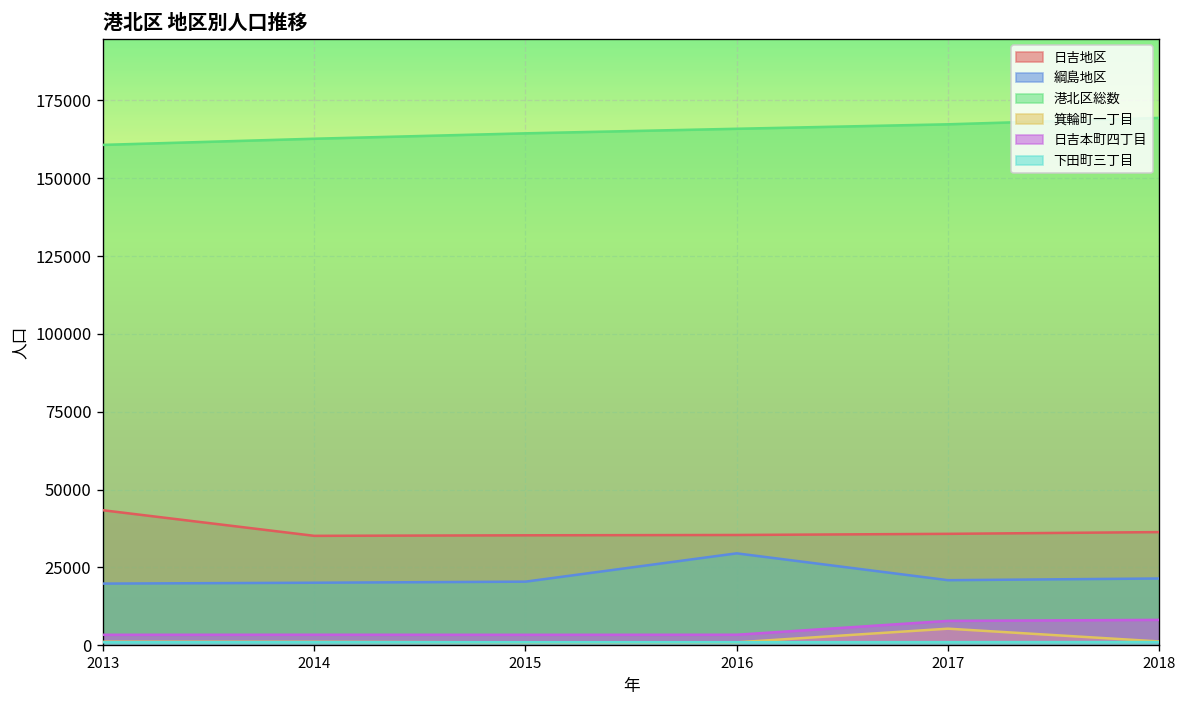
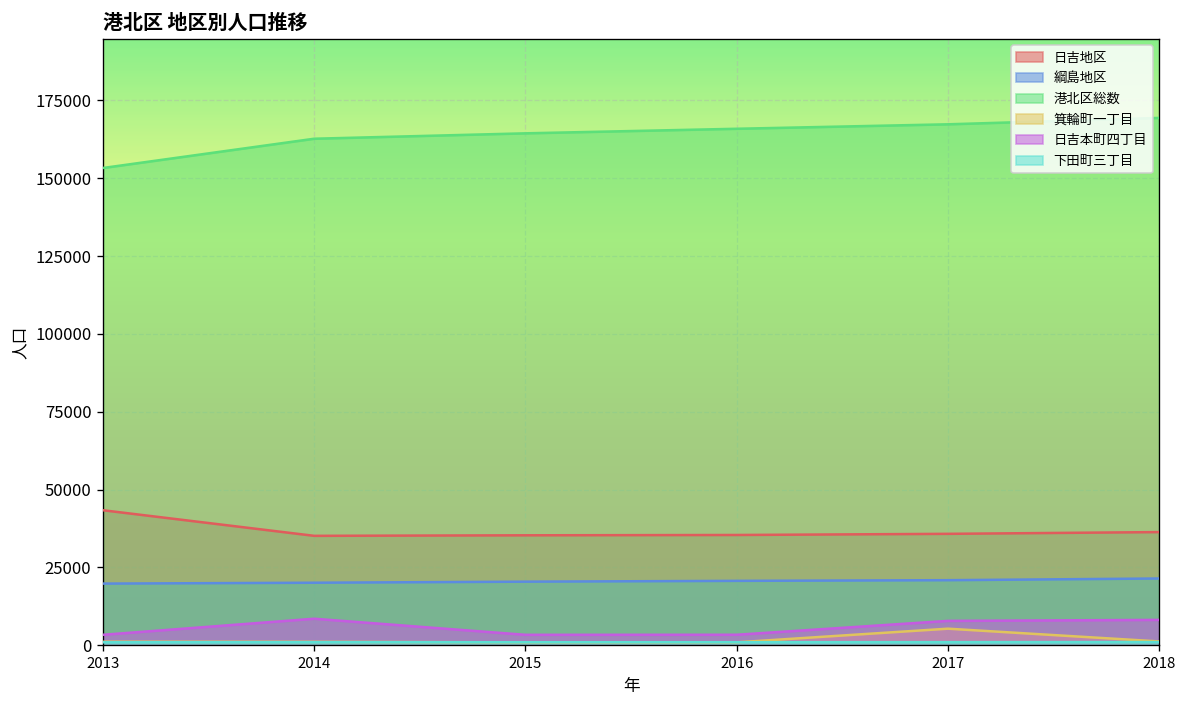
  {
    "日吉地区": {
      "2013": 43000,
      "2014": 35000,
      "2015": 35000,
      "2016": 35000,
      "2017": 36000,
      "2018": 36000
    },
    "綱島地区": {
      "2013": 20000,
      "2014": 20000,
      "2015": 20000,
-     "2016": 30000,
+     "2016": 21000,
      "2017": 21000,
      "2018": 21000
    },
    "港北区総数": {
-     "2013": 161000,
+     "2013": 153000,
      "2014": 163000,
      "2015": 164000,
      "2016": 166000,
      "2017": 167000,
      "2018": 169000
    },
    "箕輪町一丁目": {
      "2017": 5000
    },
    "日吉本町四丁目": {
      "2013": 3000,
-     "2014": 3000,
+     "2014": 9000,
      "2015": 3000,
      "2016": 3000,
      "2017": 8000,
      "2018": 8000
    },
    "下田町三丁目": {
      "2017": 1000
    }
  }
